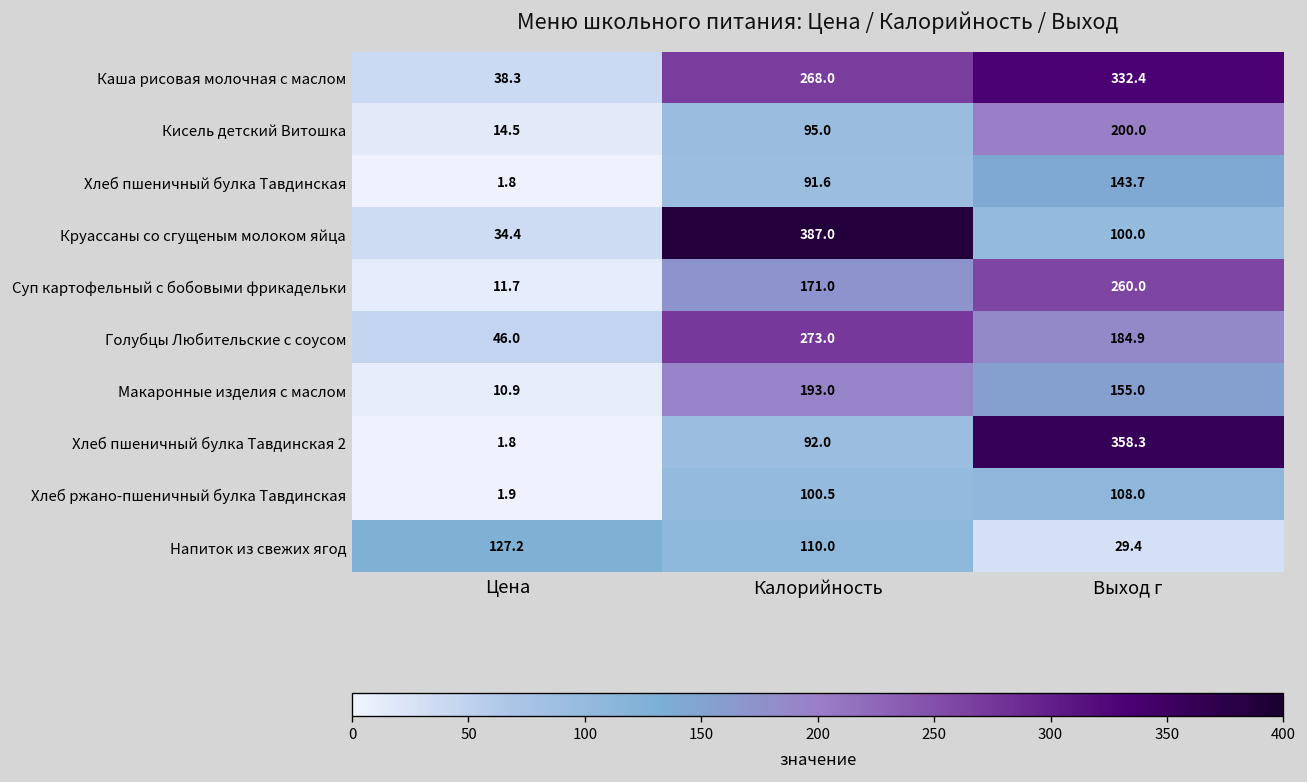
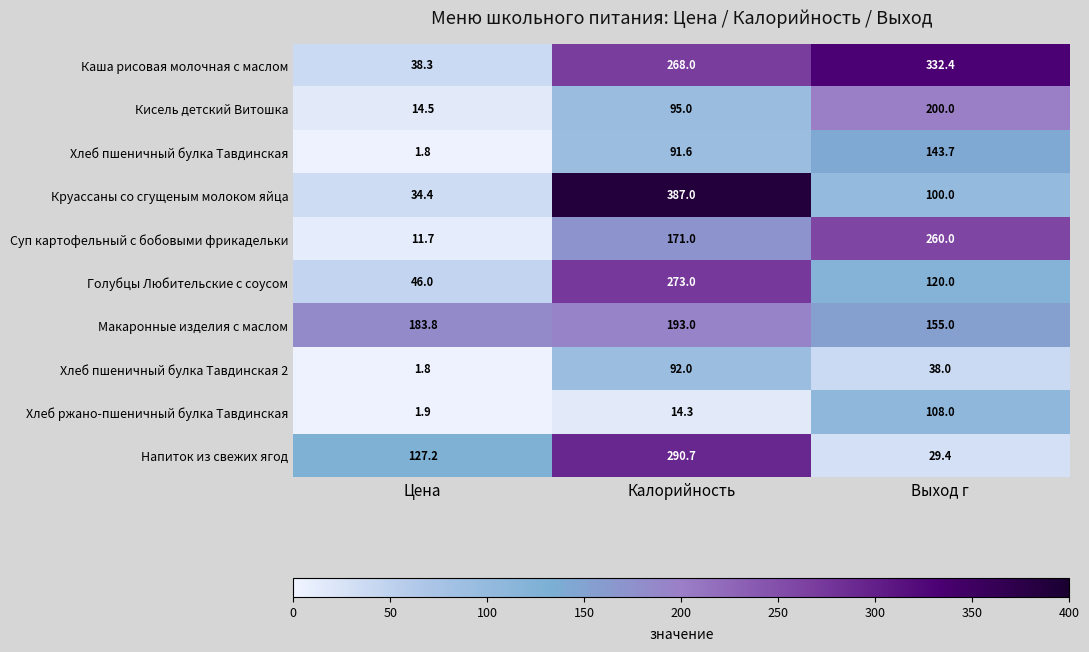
  {
    "Каша рисовая молочная с маслом": {
      "Цена": 38.3,
      "Калорийность": 268.0,
      "Выход г": 332.4
    },
    "Кисель детский Витошка": {
      "Цена": 14.5,
      "Калорийность": 95.0,
      "Выход г": 200.0
    },
    "Хлеб пшеничный булка Тавдинская": {
      "Цена": 1.8,
      "Калорийность": 91.6,
      "Выход г": 143.7
    },
    "Круассаны со сгущеным молоком яйца": {
      "Цена": 34.4,
      "Калорийность": 387.0,
      "Выход г": 100.0
    },
    "Суп картофельный с бобовыми фрикадельки": {
      "Цена": 11.7,
      "Калорийность": 171.0,
      "Выход г": 260.0
    },
    "Голубцы Любительские с соусом": {
      "Цена": 46.0,
      "Калорийность": 273.0,
-     "Выход г": 184.9
+     "Выход г": 120.0
    },
    "Макаронные изделия с маслом": {
-     "Цена": 10.9,
+     "Цена": 183.8,
      "Калорийность": 193.0,
      "Выход г": 155.0
    },
    "Хлеб пшеничный булка Тавдинская 2": {
      "Цена": 1.8,
      "Калорийность": 92.0,
-     "Выход г": 358.3
+     "Выход г": 38.0
    },
    "Хлеб ржано-пшеничный булка Тавдинская": {
      "Цена": 1.9,
-     "Калорийность": 100.5,
+     "Калорийность": 14.3,
      "Выход г": 108.0
    },
    "Напиток из свежих ягод": {
      "Цена": 127.2,
-     "Калорийность": 110.0,
+     "Калорийность": 290.7,
      "Выход г": 29.4
    }
  }
